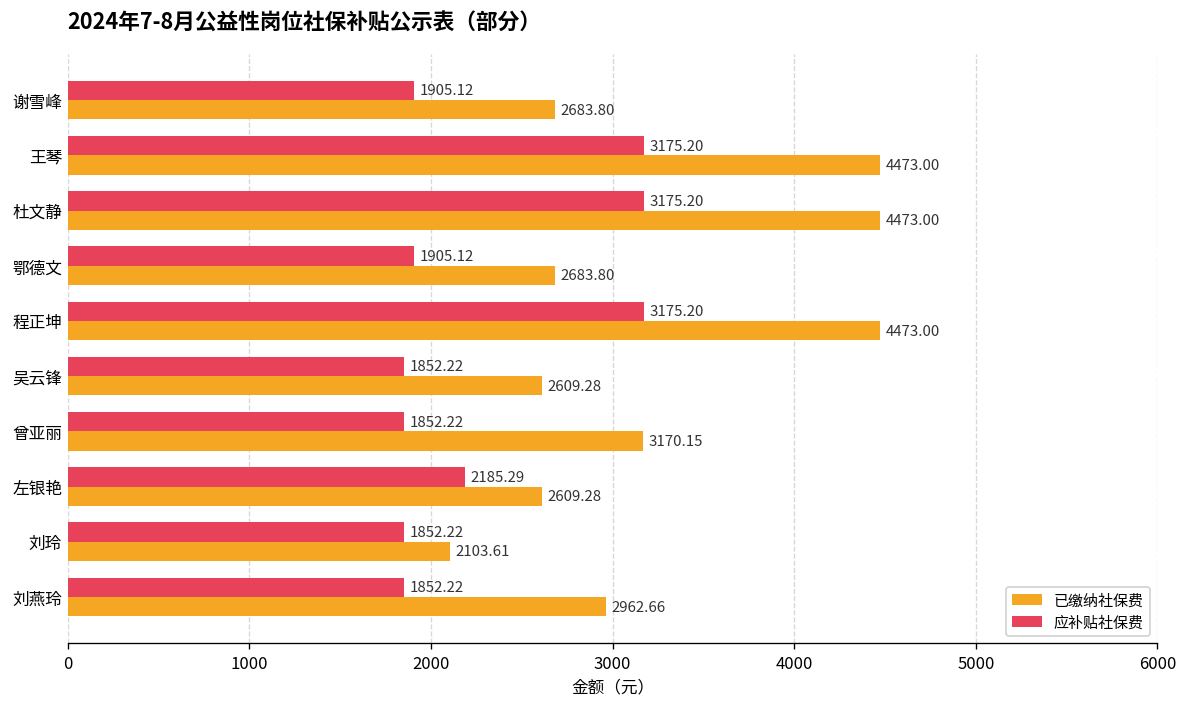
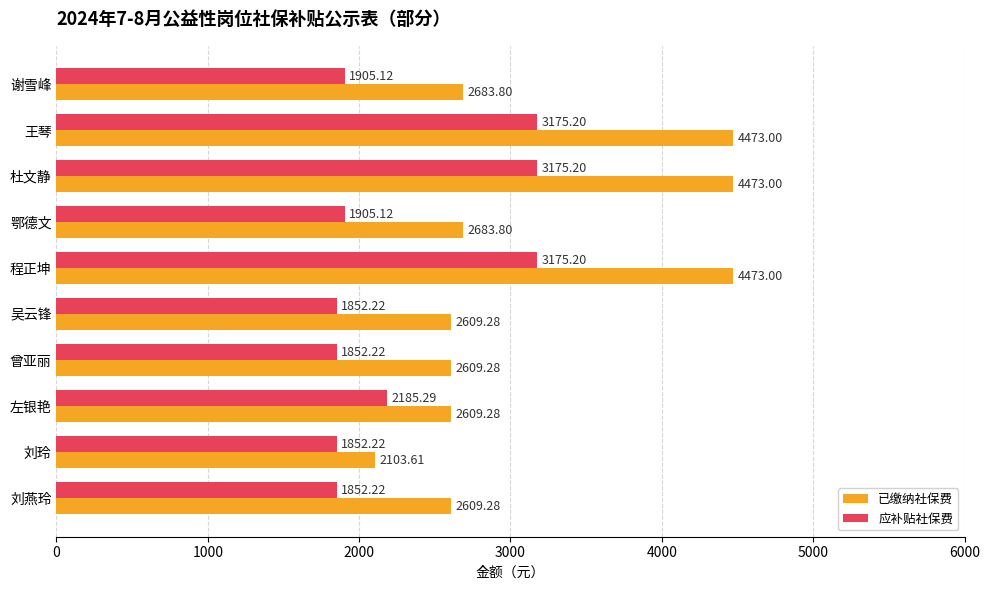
  {
    "已缴纳社保费": {
      "谢雪峰": 2683.80,
      "王琴": 4473.00,
      "杜文静": 4473.00,
      "鄂德文": 2683.80,
      "程正坤": 4473.00,
      "吴云锋": 2609.28,
-     "曾亚丽": 3170.15,
+     "曾亚丽": 2609.28,
      "左银艳": 2609.28,
      "刘玲": 2103.61,
-     "刘燕玲": 2962.66
+     "刘燕玲": 2609.28
    },
    "应补贴社保费": {
      "谢雪峰": 1905.12,
      "王琴": 3175.20,
      "杜文静": 3175.20,
      "鄂德文": 1905.12,
      "程正坤": 3175.20,
      "吴云锋": 1852.22,
      "曾亚丽": 1852.22,
      "左银艳": 2185.29,
      "刘玲": 1852.22,
      "刘燕玲": 1852.22
    }
  }
